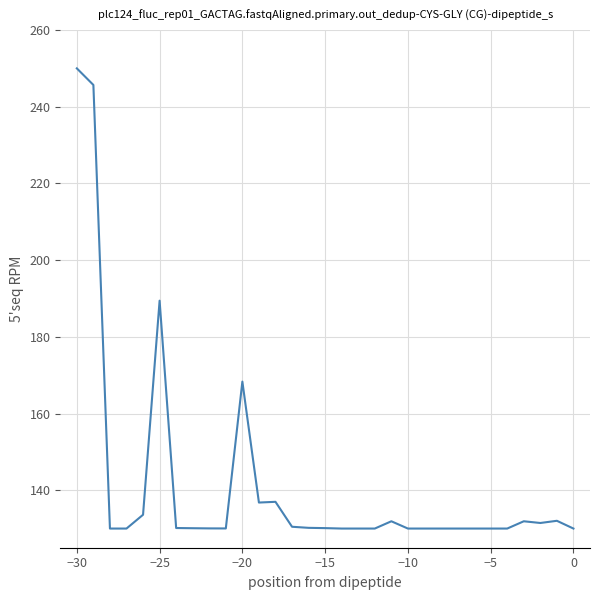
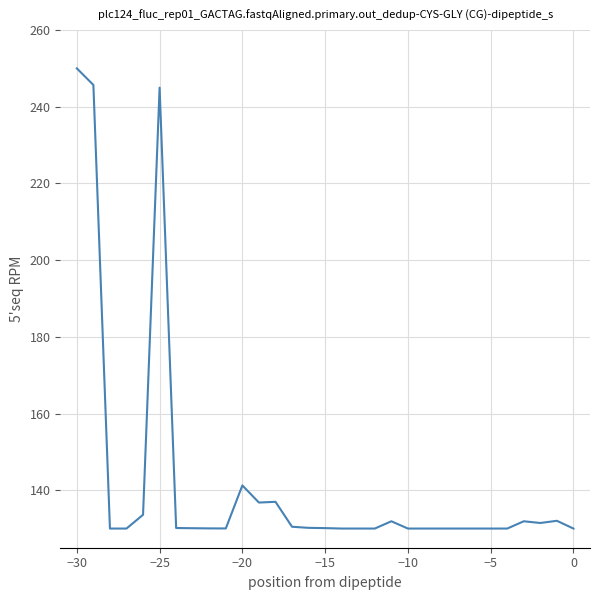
  {
    "−30": 250,
-   "−25": 189,
-   "−20": 168,
+   "−25": 245,
+   "−20": 141,
    "−15": 130,
    "−10": 130,
    "−5": 130,
    "0": 130
  }
